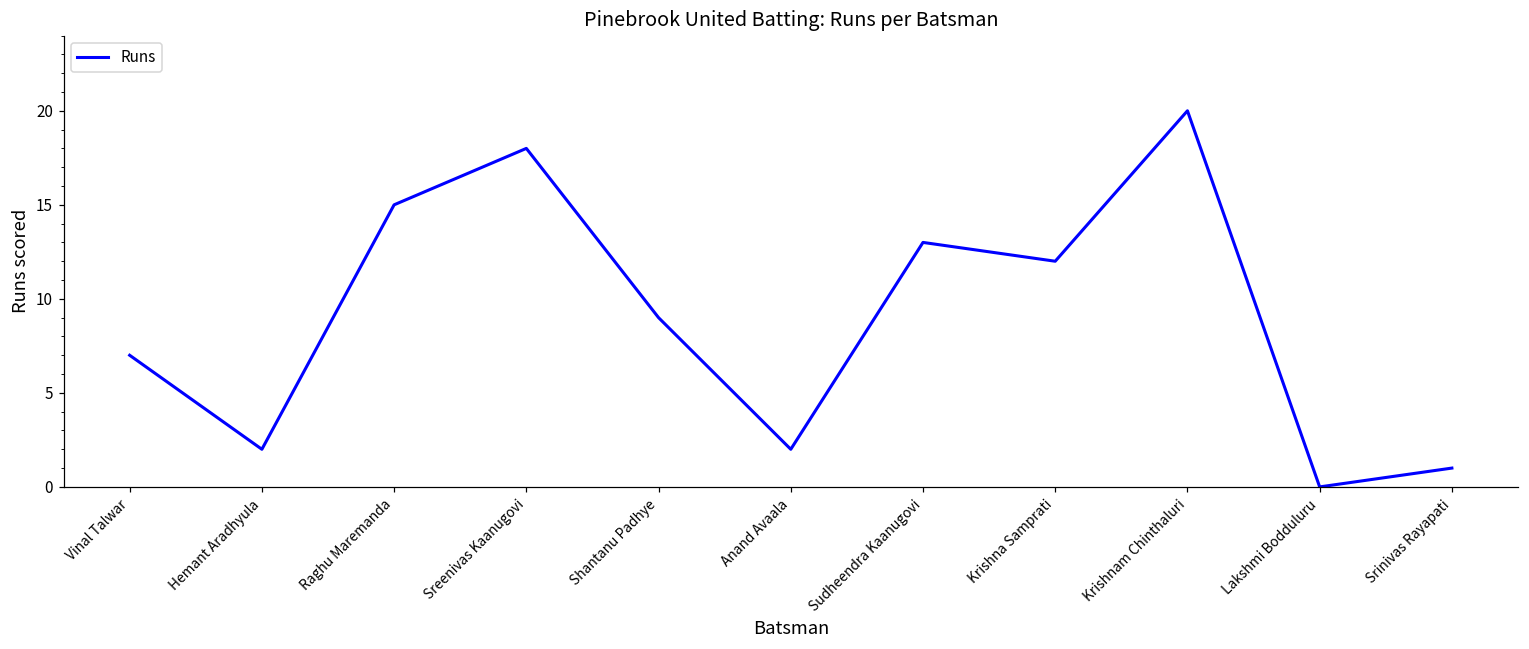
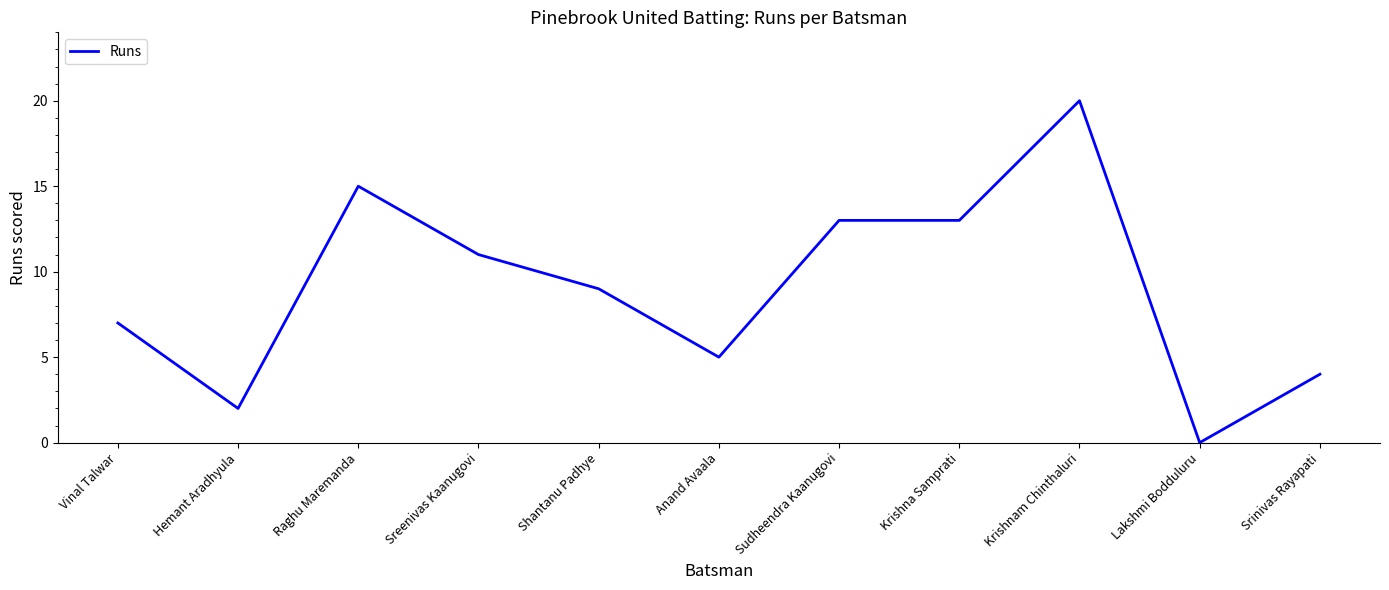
  {
    "Vinal Talwar": 7,
    "Hemant Aradhyula": 2,
    "Raghu Maremanda": 15,
-   "Sreenivas Kaanugovi": 18,
+   "Sreenivas Kaanugovi": 11,
    "Shantanu Padhye": 9,
-   "Anand Avaala": 2,
+   "Anand Avaala": 5,
    "Sudheendra Kaanugovi": 13,
-   "Krishna Samprati": 12,
+   "Krishna Samprati": 13,
    "Krishnam Chinthaluri": 20,
    "Lakshmi Bodduluru": 0,
-   "Srinivas Rayapati": 1
+   "Srinivas Rayapati": 4
  }
